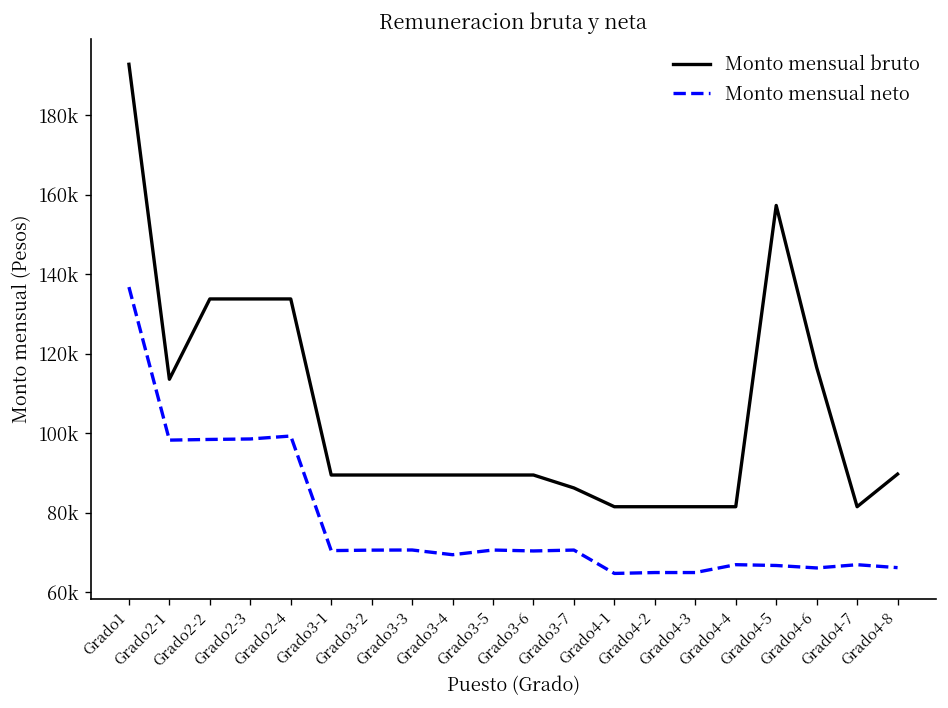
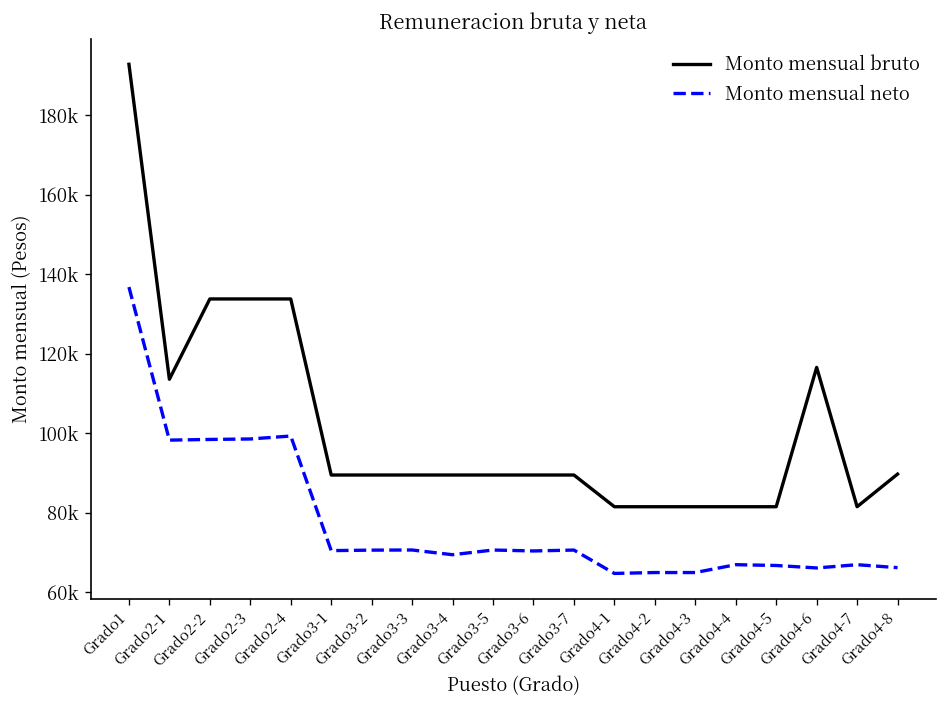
  {
    "Monto mensual bruto": {
      "Grado1": 193000,
      "Grado2-1": 114000,
      "Grado2-2": 134000,
      "Grado2-3": 134000,
      "Grado2-4": 134000,
      "Grado3-1": 89000,
      "Grado3-2": 89000,
      "Grado3-3": 89000,
      "Grado3-4": 89000,
      "Grado3-5": 89000,
      "Grado3-6": 89000,
-     "Grado3-7": 86000,
+     "Grado3-7": 89000,
      "Grado4-1": 81000,
      "Grado4-2": 81000,
      "Grado4-3": 81000,
      "Grado4-4": 81000,
-     "Grado4-5": 157000,
+     "Grado4-5": 81000,
      "Grado4-6": 117000,
      "Grado4-7": 81000,
      "Grado4-8": 90000
    },
    "Monto mensual neto": {
      "Grado1": 137000,
      "Grado2-1": 98000,
      "Grado2-2": 98000,
      "Grado2-3": 99000,
      "Grado2-4": 99000,
      "Grado3-1": 70000,
      "Grado3-2": 71000,
      "Grado3-3": 71000,
      "Grado3-4": 69000,
      "Grado3-5": 71000,
      "Grado3-6": 70000,
      "Grado3-7": 71000,
      "Grado4-1": 65000,
      "Grado4-2": 65000,
      "Grado4-3": 65000,
      "Grado4-4": 67000,
      "Grado4-5": 67000,
      "Grado4-6": 66000,
      "Grado4-7": 67000,
      "Grado4-8": 66000
    }
  }
